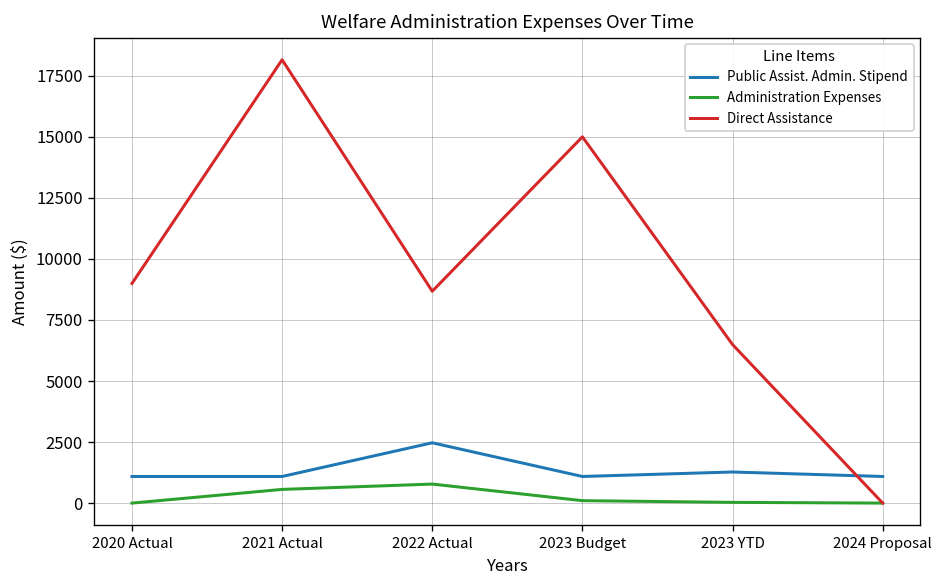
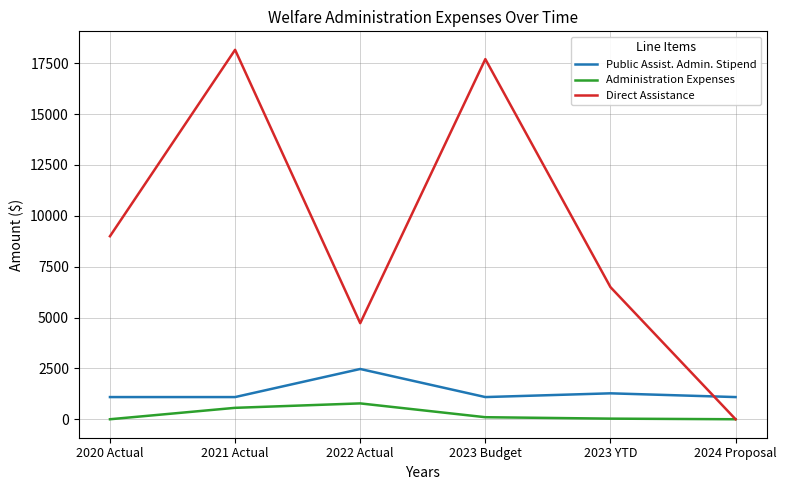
  {
    "Public Assist. Admin. Stipend": {
      "2020 Actual": 1100,
      "2021 Actual": 1100,
      "2022 Actual": 2500,
      "2023 Budget": 1100,
      "2023 YTD": 1300,
      "2024 Proposal": 1100
    },
    "Administration Expenses": {
      "2020 Actual": 0,
      "2021 Actual": 600,
      "2022 Actual": 800,
      "2023 Budget": 100,
      "2023 YTD": 0
    },
    "Direct Assistance": {
      "2020 Actual": 9000,
      "2021 Actual": 18200,
-     "2022 Actual": 8700,
-     "2023 Budget": 15000,
+     "2022 Actual": 4700,
+     "2023 Budget": 17700,
      "2023 YTD": 6500
    }
  }
